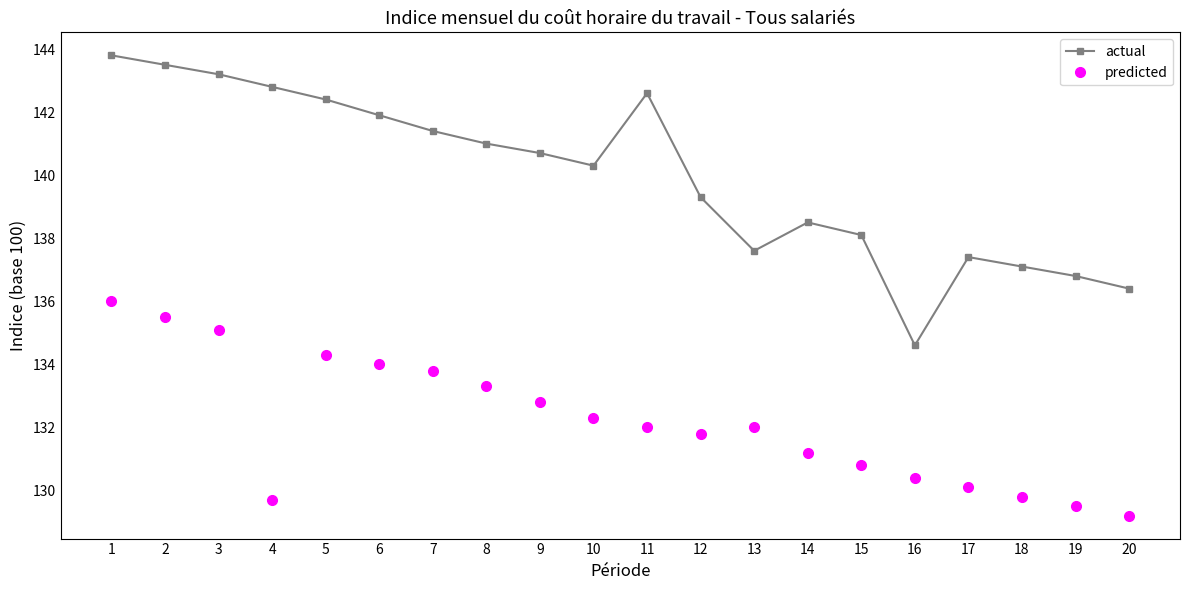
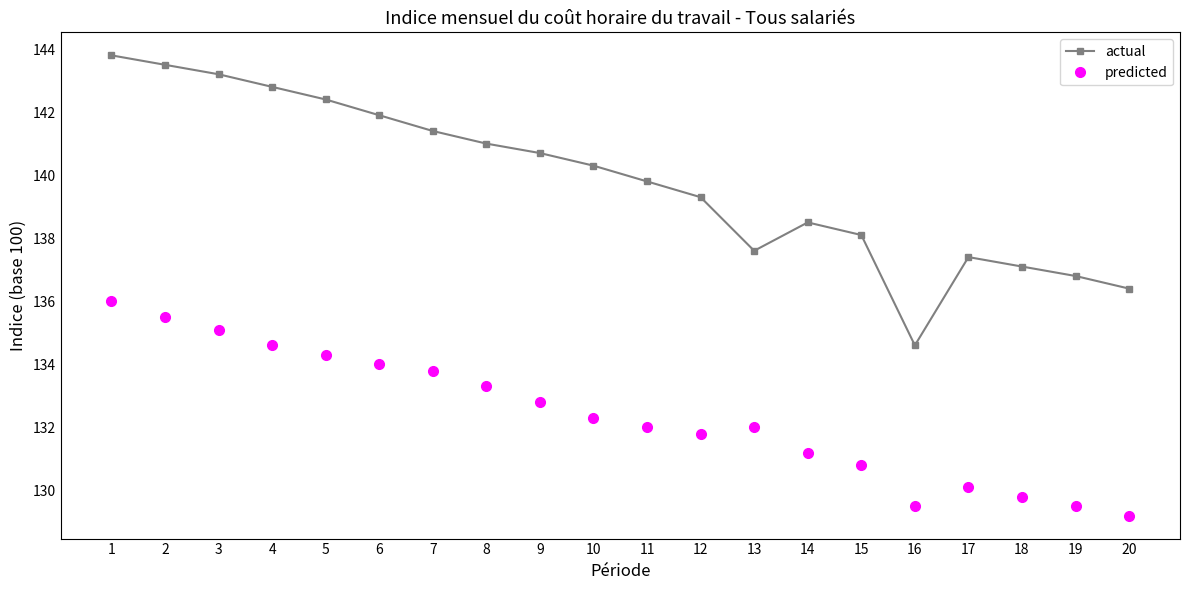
  {
    "actual": {
      "1": 143.8,
      "2": 143.5,
      "3": 143.2,
      "4": 142.8,
      "5": 142.4,
      "6": 141.9,
      "7": 141.4,
      "8": 141.0,
      "9": 140.7,
      "10": 140.3,
-     "11": 142.6,
+     "11": 139.8,
      "12": 139.3,
      "13": 137.6,
      "14": 138.5,
      "15": 138.1,
      "16": 134.6,
      "17": 137.4,
      "18": 137.1,
      "19": 136.8,
      "20": 136.4
    },
    "predicted": {
      "1": 136.0,
      "2": 135.5,
      "3": 135.1,
-     "4": 129.7,
+     "4": 134.6,
      "5": 134.3,
      "6": 134.0,
      "7": 133.8,
      "8": 133.3,
      "9": 132.8,
      "10": 132.3,
      "11": 132.0,
      "12": 131.8,
      "13": 132.0,
      "14": 131.2,
      "15": 130.8,
-     "16": 130.4,
+     "16": 129.5,
      "17": 130.1,
      "18": 129.8,
      "19": 129.5,
      "20": 129.2
    }
  }
